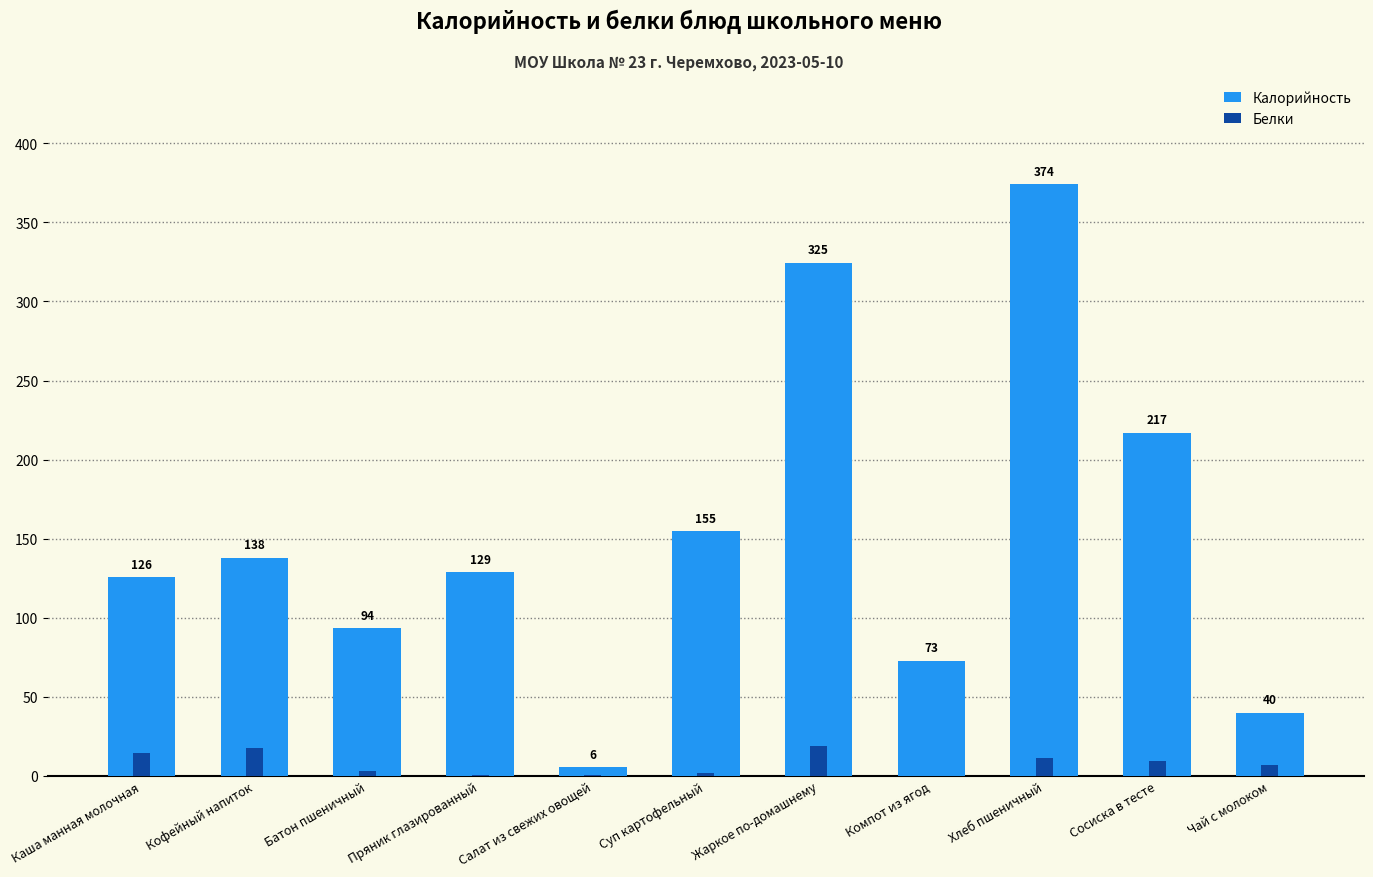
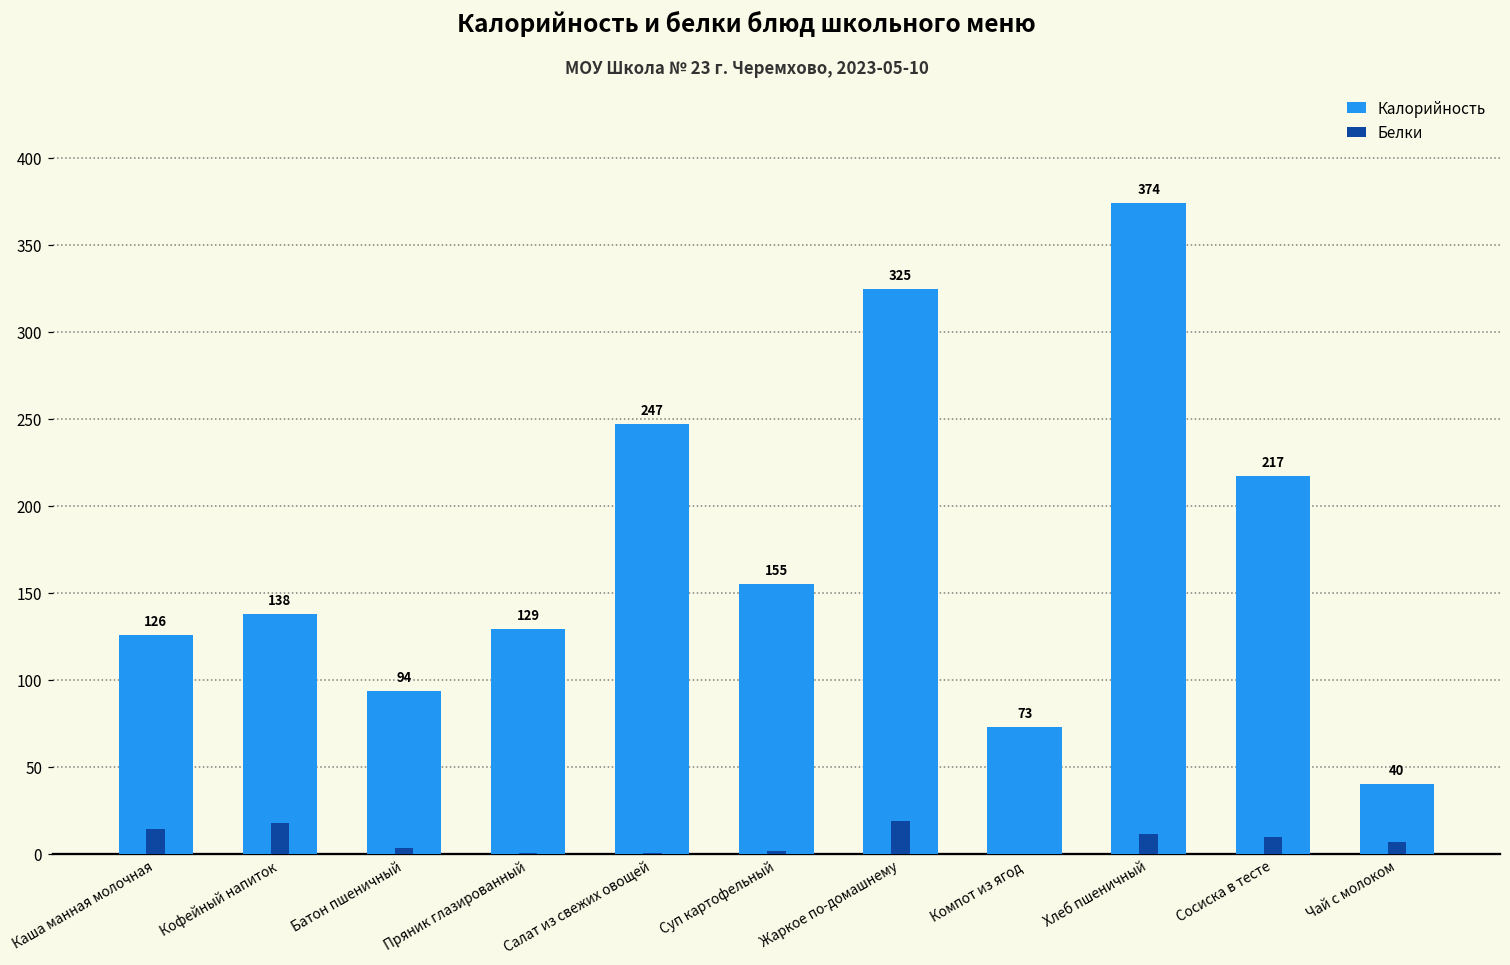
  {
    "Калорийность": {
      "Каша манная молочная": 126,
      "Кофейный напиток": 138,
      "Батон пшеничный": 94,
      "Пряник глазированный": 129,
-     "Салат из свежих овощей": 6,
+     "Салат из свежих овощей": 247,
      "Суп картофельный": 155,
      "Жаркое по-домашнему": 325,
      "Компот из ягод": 73,
      "Хлеб пшеничный": 374,
      "Сосиска в тесте": 217,
      "Чай с молоком": 40
    },
    "Белки": {
      "Компот из ягод": 0
    }
  }
